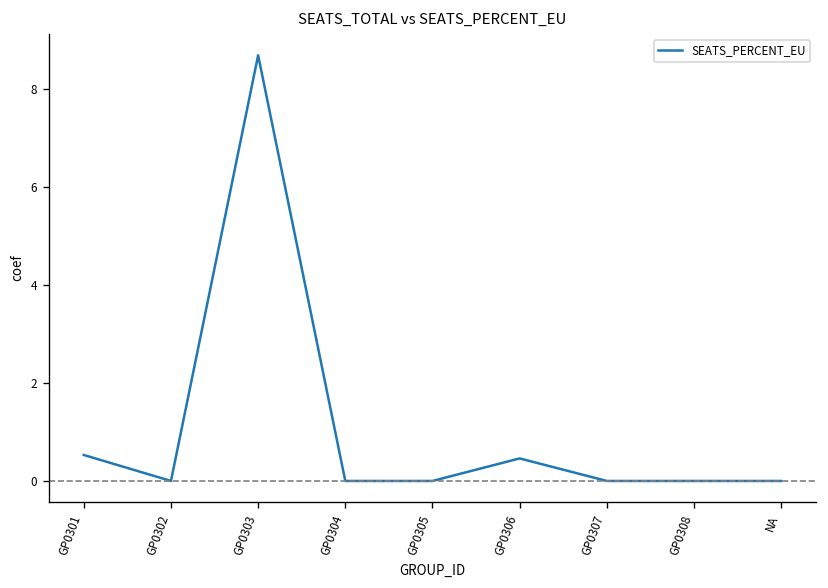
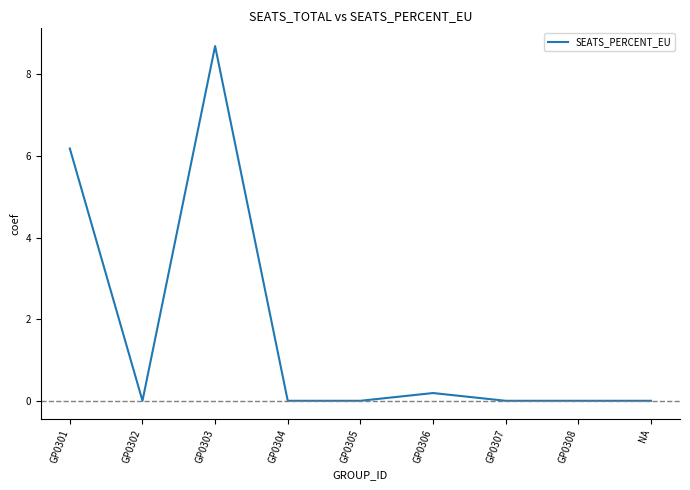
  {
-   "GP0301": 0.5,
+   "GP0301": 6.2,
    "GP0302": 0.0,
    "GP0303": 8.7,
    "GP0304": 0.0,
    "GP0305": 0.0,
-   "GP0306": 0.5,
+   "GP0306": 0.2,
    "GP0307": 0.0,
    "GP0308": 0.0,
    "NA": 0.0
  }
